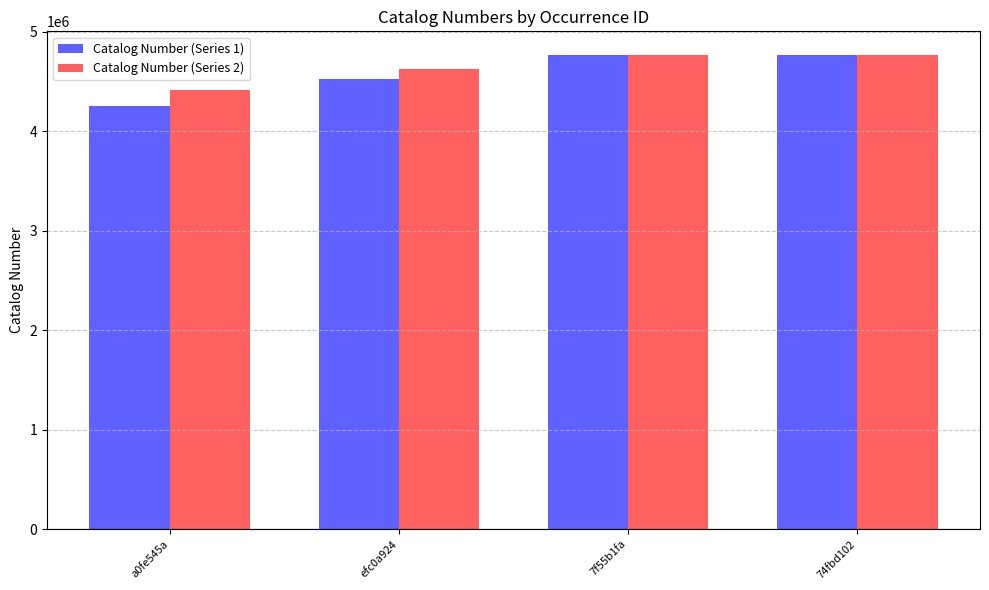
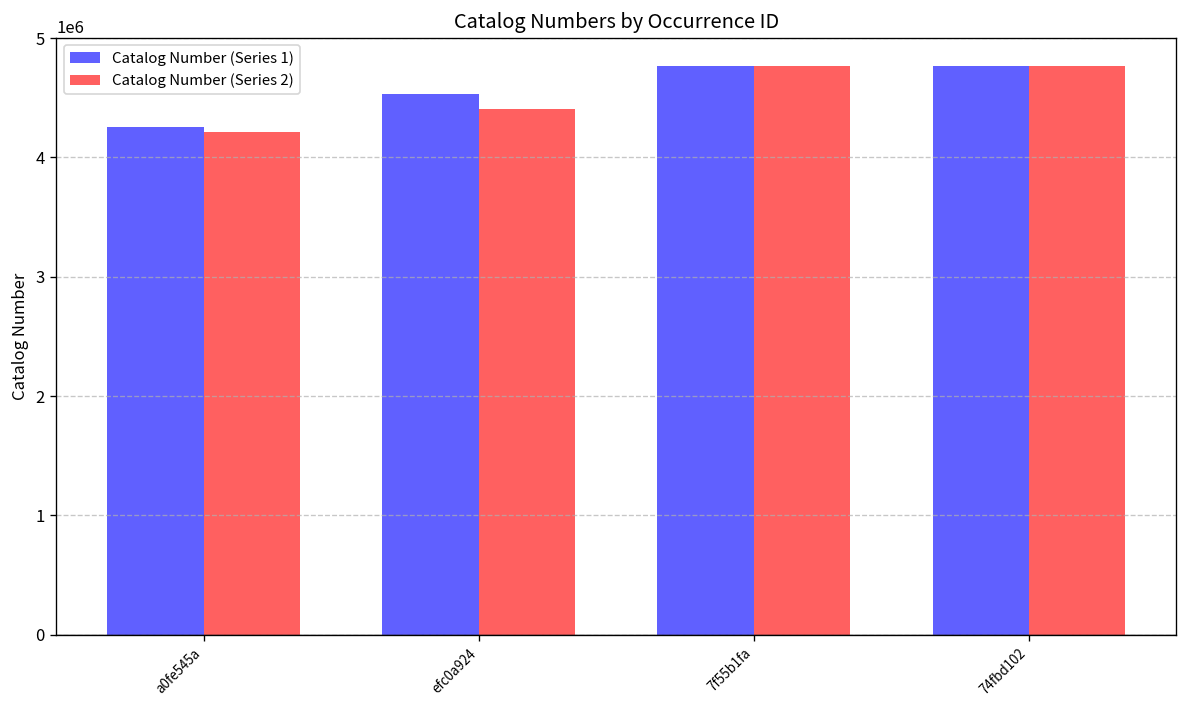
  {
    "Catalog Number (Series 1)": {
      "a0fe545a": 4300000,
      "efc0a924": 4500000,
      "7f55b1fa": 4800000,
      "74fbd102": 4800000
    },
    "Catalog Number (Series 2)": {
-     "a0fe545a": 4400000,
-     "efc0a924": 4600000,
+     "a0fe545a": 4200000,
+     "efc0a924": 4400000,
      "7f55b1fa": 4800000,
      "74fbd102": 4800000
    }
  }
